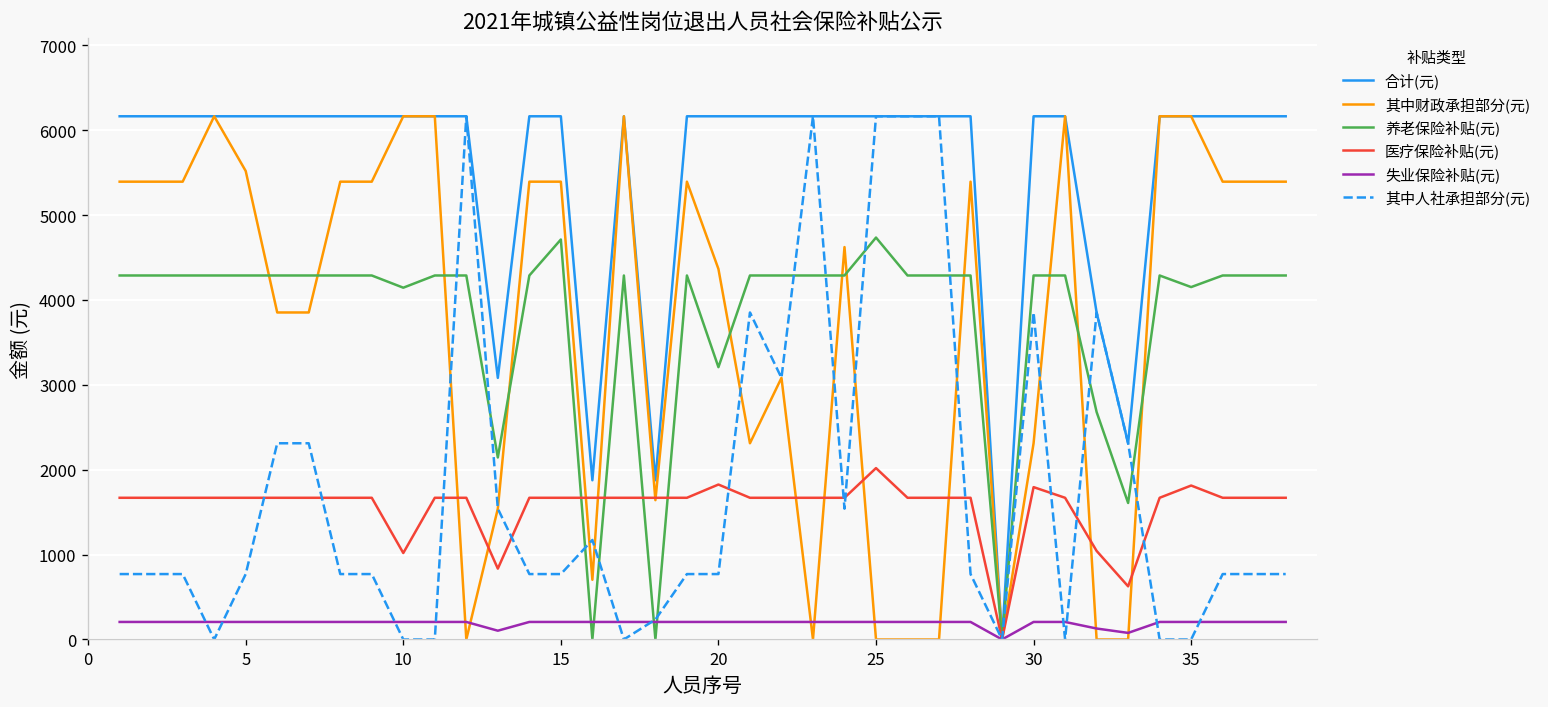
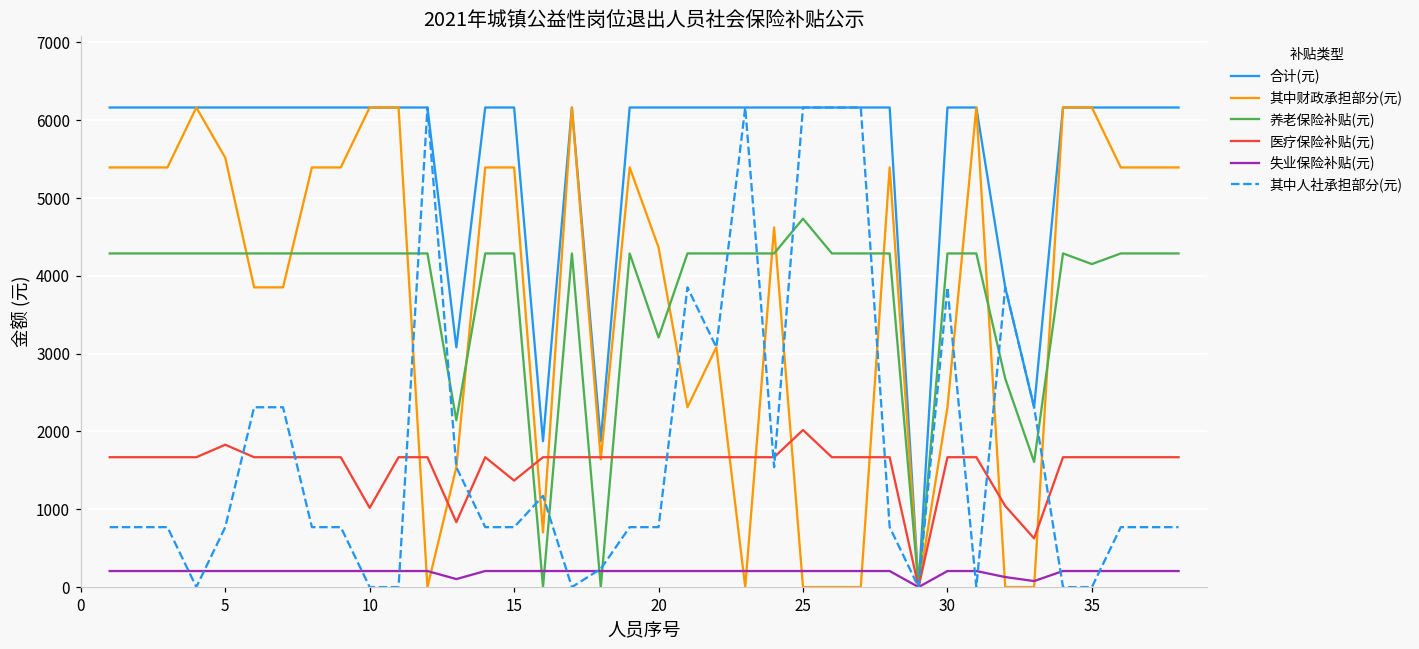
  {
    "其中财政承担部分(元)": {
      "5": 5500,
      "15": 5400,
      "20": 4400,
      "25": 0,
      "30": 2300
    },
    "养老保险补贴(元)": {
      "5": 4300,
-     "10": 4100,
-     "15": 4700,
+     "10": 4300,
+     "15": 4300,
      "20": 3200,
      "25": 4700,
      "30": 4300,
      "35": 4200
    },
    "医疗保险补贴(元)": {
-     "5": 1700,
+     "5": 1800,
      "10": 1000,
-     "15": 1700,
-     "20": 1800,
+     "15": 1400,
+     "20": 1700,
      "25": 2000,
-     "30": 1800,
-     "35": 1800
+     "30": 1700,
+     "35": 1700
    },
    "失业保险补贴(元)": {
      "5": 200,
      "10": 200,
      "15": 200,
      "20": 200,
      "25": 200,
      "30": 200,
      "35": 200
    }
  }
